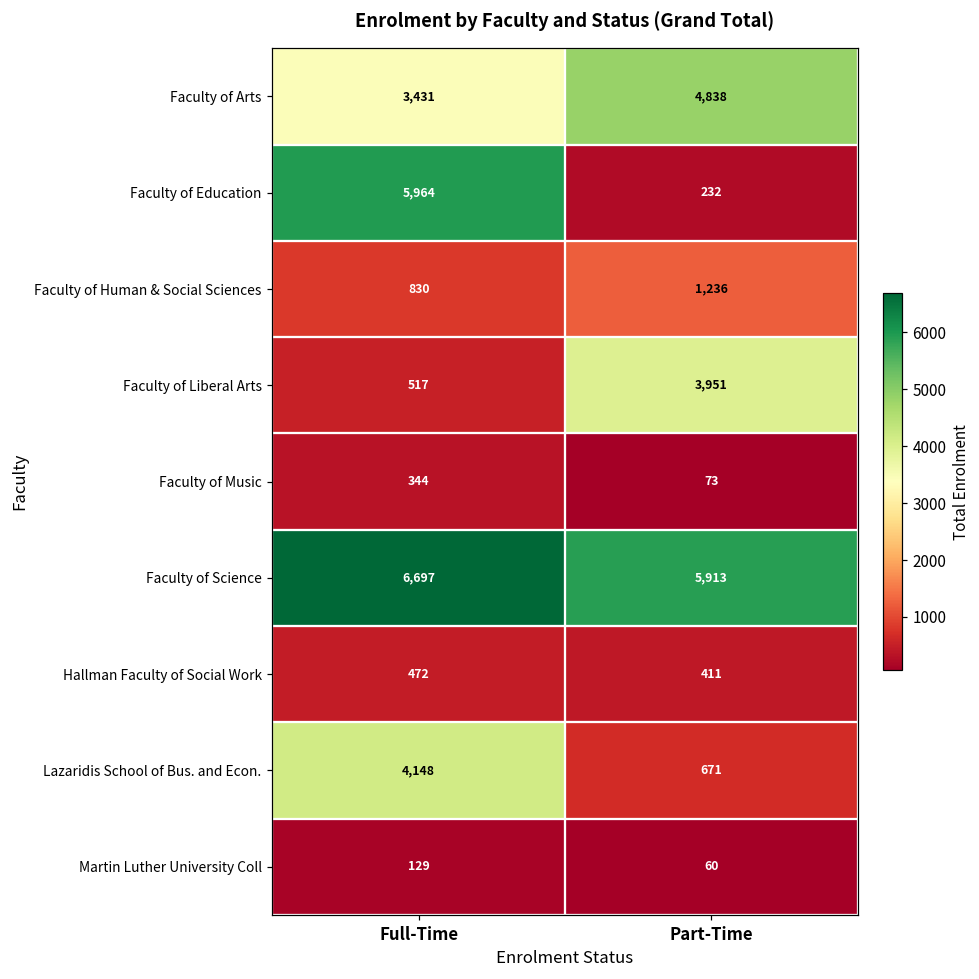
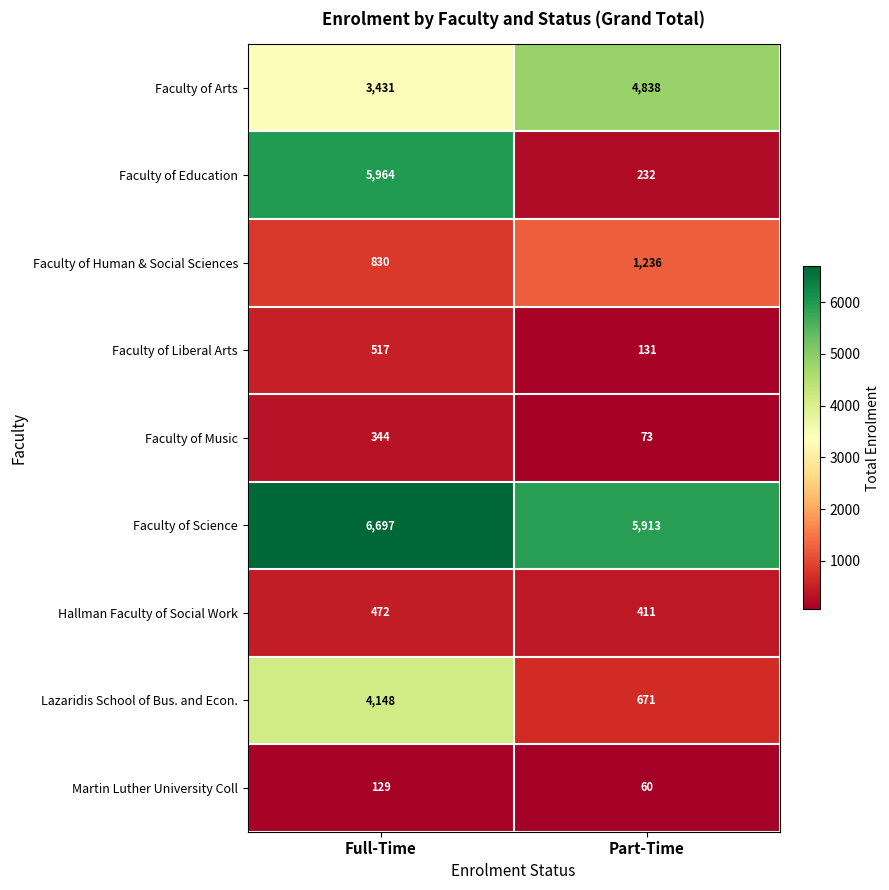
  {
    "Faculty of Arts": {
      "Full-Time": "3,431",
      "Part-Time": "4,838"
    },
    "Faculty of Education": {
      "Full-Time": "5,964",
      "Part-Time": "232"
    },
    "Faculty of Human & Social Sciences": {
      "Full-Time": "830",
      "Part-Time": "1,236"
    },
    "Faculty of Liberal Arts": {
      "Full-Time": "517",
-     "Part-Time": "3,951"
+     "Part-Time": "131"
    },
    "Faculty of Music": {
      "Full-Time": "344",
      "Part-Time": "73"
    },
    "Faculty of Science": {
      "Full-Time": "6,697",
      "Part-Time": "5,913"
    },
    "Hallman Faculty of Social Work": {
      "Full-Time": "472",
      "Part-Time": "411"
    },
    "Lazaridis School of Bus. and Econ.": {
      "Full-Time": "4,148",
      "Part-Time": "671"
    },
    "Martin Luther University Coll": {
      "Full-Time": "129",
      "Part-Time": "60"
    }
  }
